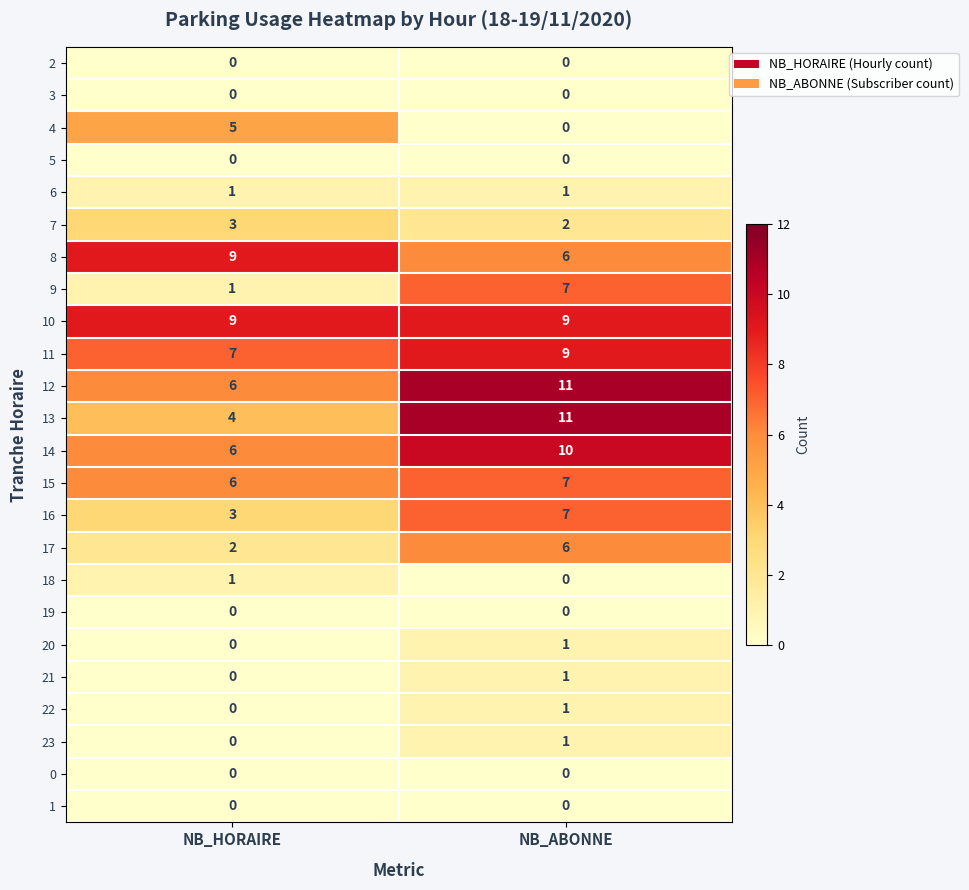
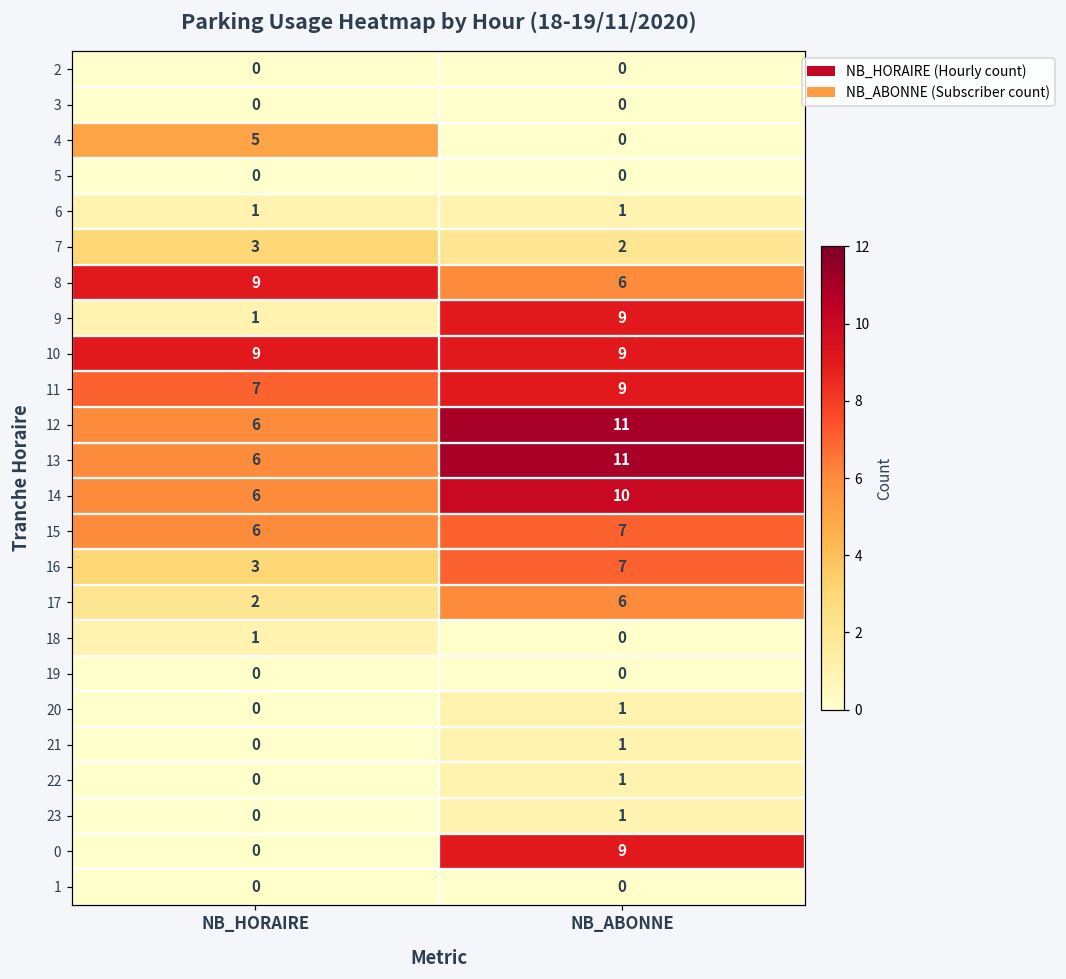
  {
    "2": {
      "NB_HORAIRE": 0,
      "NB_ABONNE": 0
    },
    "3": {
      "NB_HORAIRE": 0,
      "NB_ABONNE": 0
    },
    "4": {
      "NB_HORAIRE": 5,
      "NB_ABONNE": 0
    },
    "5": {
      "NB_HORAIRE": 0,
      "NB_ABONNE": 0
    },
    "6": {
      "NB_HORAIRE": 1,
      "NB_ABONNE": 1
    },
    "7": {
      "NB_HORAIRE": 3,
      "NB_ABONNE": 2
    },
    "8": {
      "NB_HORAIRE": 9,
      "NB_ABONNE": 6
    },
    "9": {
      "NB_HORAIRE": 1,
-     "NB_ABONNE": 7
+     "NB_ABONNE": 9
    },
    "10": {
      "NB_HORAIRE": 9,
      "NB_ABONNE": 9
    },
    "11": {
      "NB_HORAIRE": 7,
      "NB_ABONNE": 9
    },
    "12": {
      "NB_HORAIRE": 6,
      "NB_ABONNE": 11
    },
    "13": {
-     "NB_HORAIRE": 4,
+     "NB_HORAIRE": 6,
      "NB_ABONNE": 11
    },
    "14": {
      "NB_HORAIRE": 6,
      "NB_ABONNE": 10
    },
    "15": {
      "NB_HORAIRE": 6,
      "NB_ABONNE": 7
    },
    "16": {
      "NB_HORAIRE": 3,
      "NB_ABONNE": 7
    },
    "17": {
      "NB_HORAIRE": 2,
      "NB_ABONNE": 6
    },
    "18": {
      "NB_HORAIRE": 1,
      "NB_ABONNE": 0
    },
    "19": {
      "NB_HORAIRE": 0,
      "NB_ABONNE": 0
    },
    "20": {
      "NB_HORAIRE": 0,
      "NB_ABONNE": 1
    },
    "21": {
      "NB_HORAIRE": 0,
      "NB_ABONNE": 1
    },
    "22": {
      "NB_HORAIRE": 0,
      "NB_ABONNE": 1
    },
    "23": {
      "NB_HORAIRE": 0,
      "NB_ABONNE": 1
    },
    "0": {
      "NB_HORAIRE": 0,
-     "NB_ABONNE": 0
+     "NB_ABONNE": 9
    },
    "1": {
      "NB_HORAIRE": 0,
      "NB_ABONNE": 0
    }
  }
